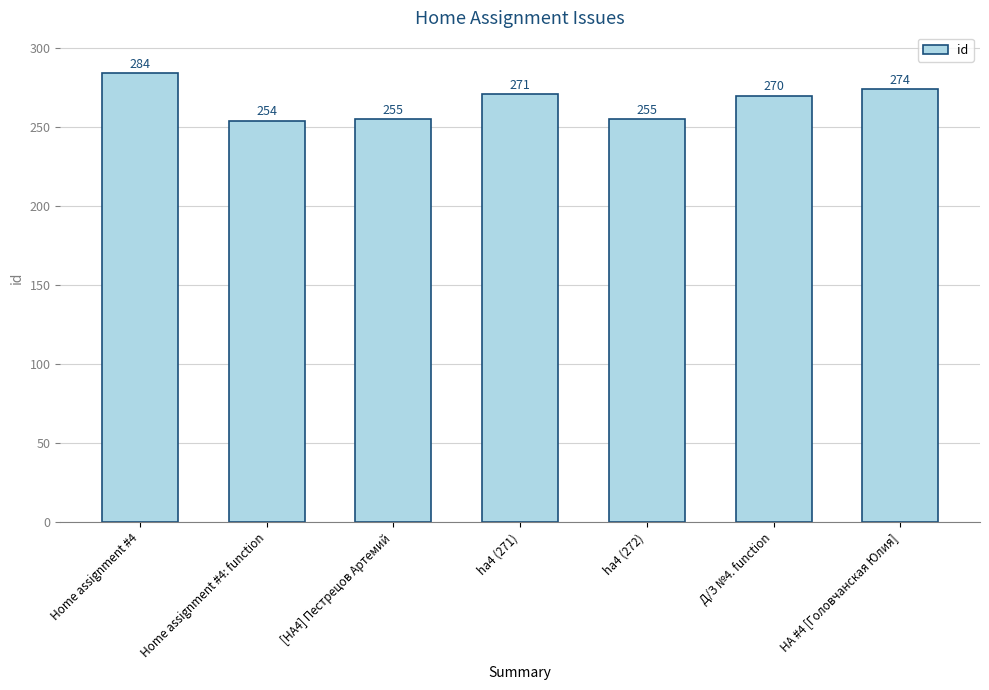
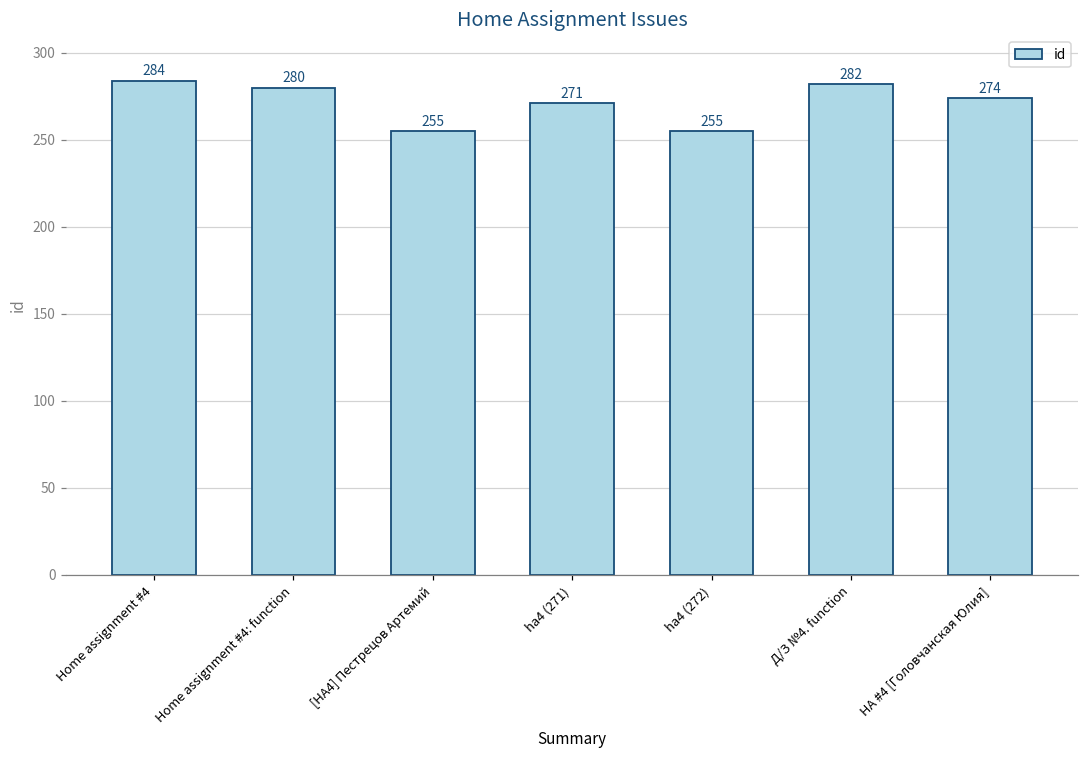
  {
    "Home assignment #4": 284,
-   "Home assignment #4: function": 254,
+   "Home assignment #4: function": 280,
    "[HA4] Пестрецов Артемий": 255,
    "ha4 (271)": 271,
    "ha4 (272)": 255,
-   "Д/З №4. function": 270,
+   "Д/З №4. function": 282,
    "HA #4 [Головчанская Юлия]": 274
  }
